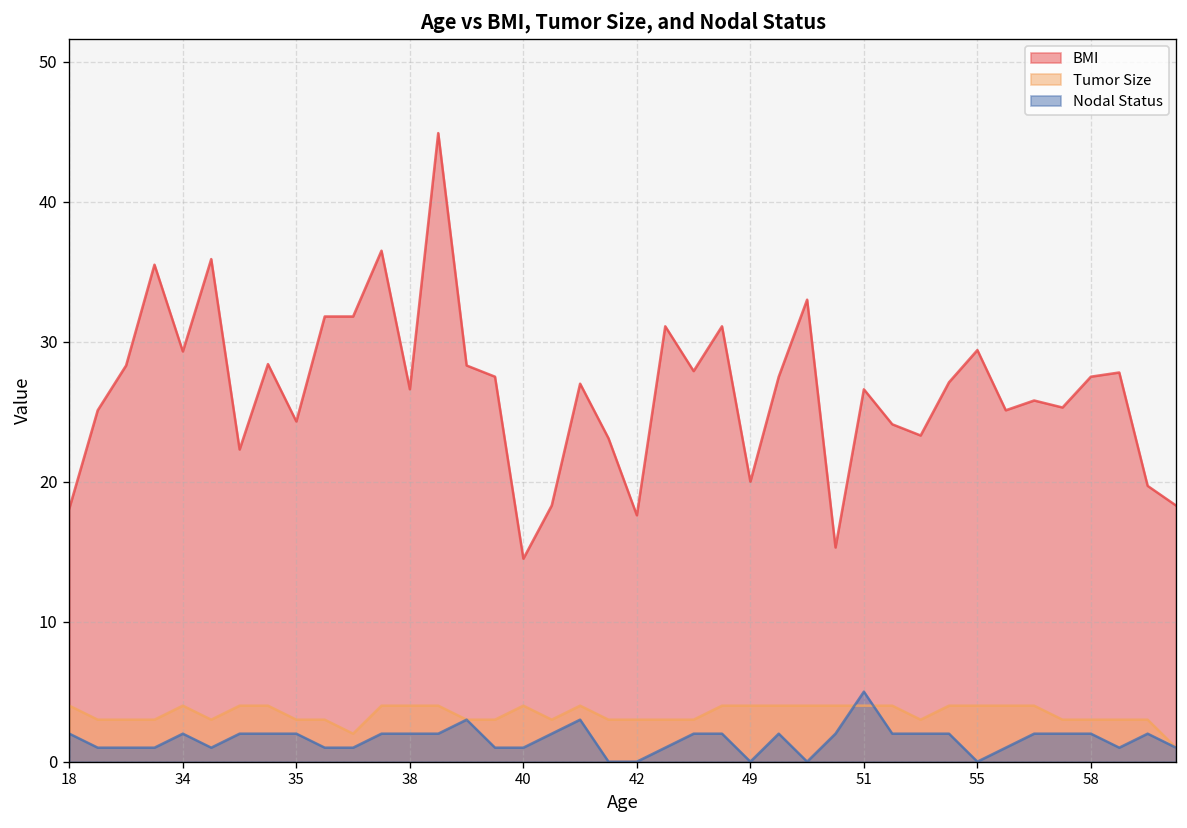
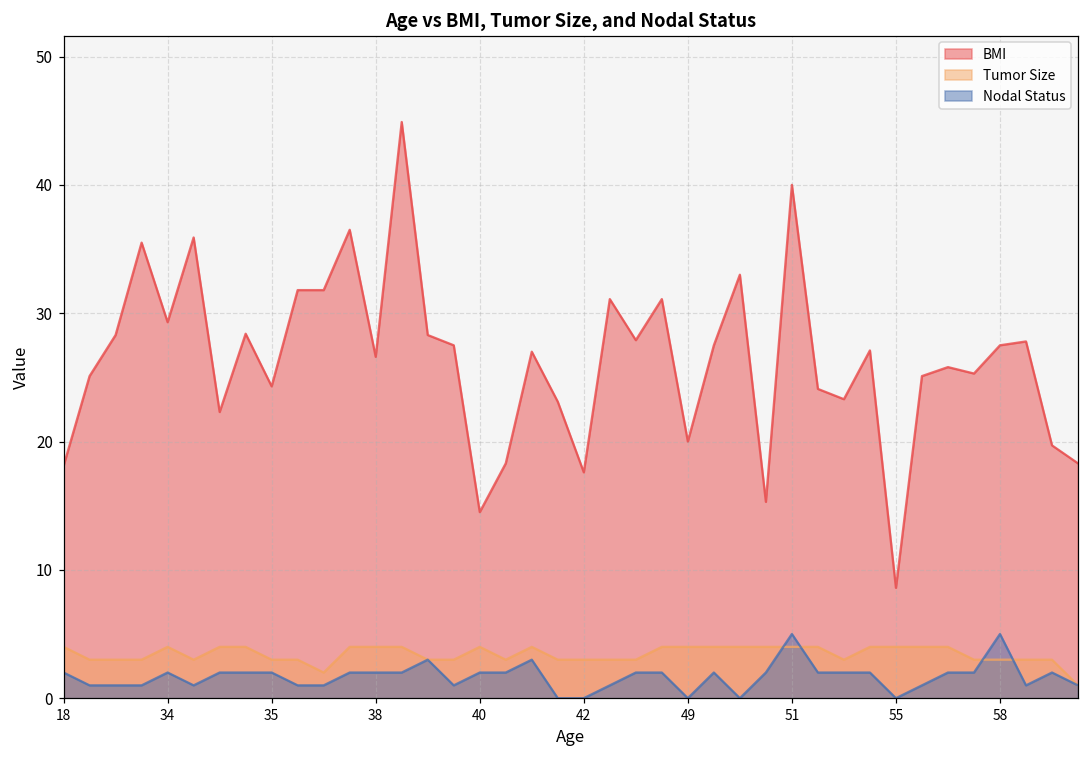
  {
    "BMI": {
      "40": 14.5,
      "42": 17.6,
      "49": 20.0,
-     "51": 26.6,
-     "55": 29.4,
+     "51": 40.0,
+     "55": 8.6,
      "58": 27.5
    },
    "Tumor Size": {
      "40": 4.0,
      "42": 3.0,
      "49": 4.0,
      "51": 4.0,
      "55": 4.0,
      "58": 3.0
    },
    "Nodal Status": {
-     "40": 1,
+     "40": 2,
      "42": 0,
      "49": 0,
      "51": 5,
      "55": 0,
-     "58": 2
+     "58": 5
    }
  }
